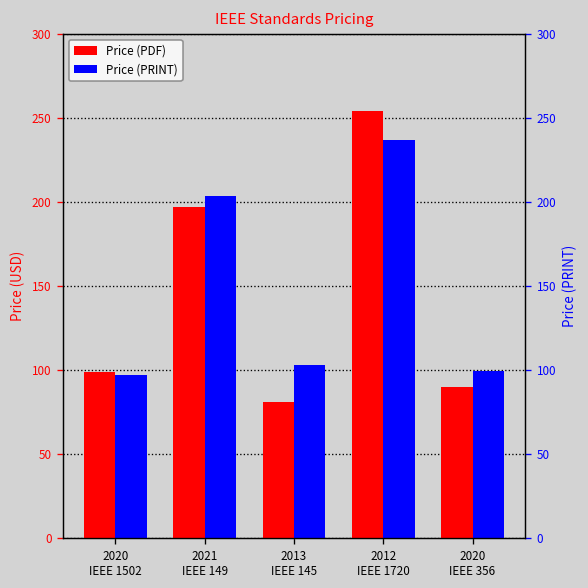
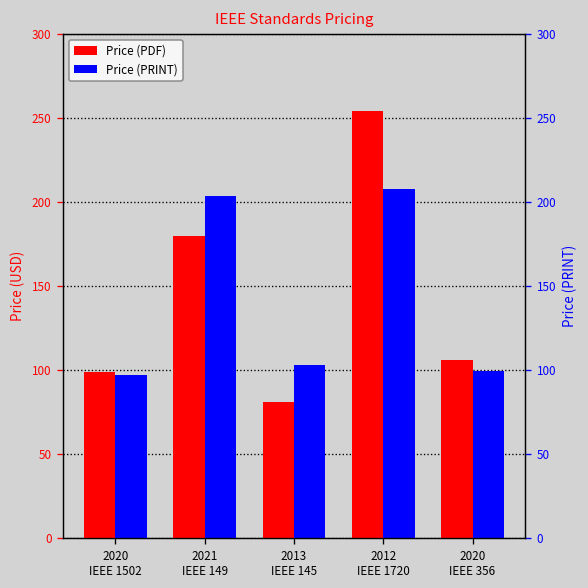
  {
    "Price (PDF)": {
      "2020 IEEE 1502": 99,
-     "2021 IEEE 149": 197,
+     "2021 IEEE 149": 180,
      "2013 IEEE 145": 81,
      "2012 IEEE 1720": 254,
-     "2020 IEEE 356": 90
+     "2020 IEEE 356": 106
    },
    "Price (PRINT)": {
      "2020 IEEE 1502": 97,
      "2021 IEEE 149": 204,
      "2013 IEEE 145": 103,
-     "2012 IEEE 1720": 237,
+     "2012 IEEE 1720": 208,
      "2020 IEEE 356": 100
    }
  }
